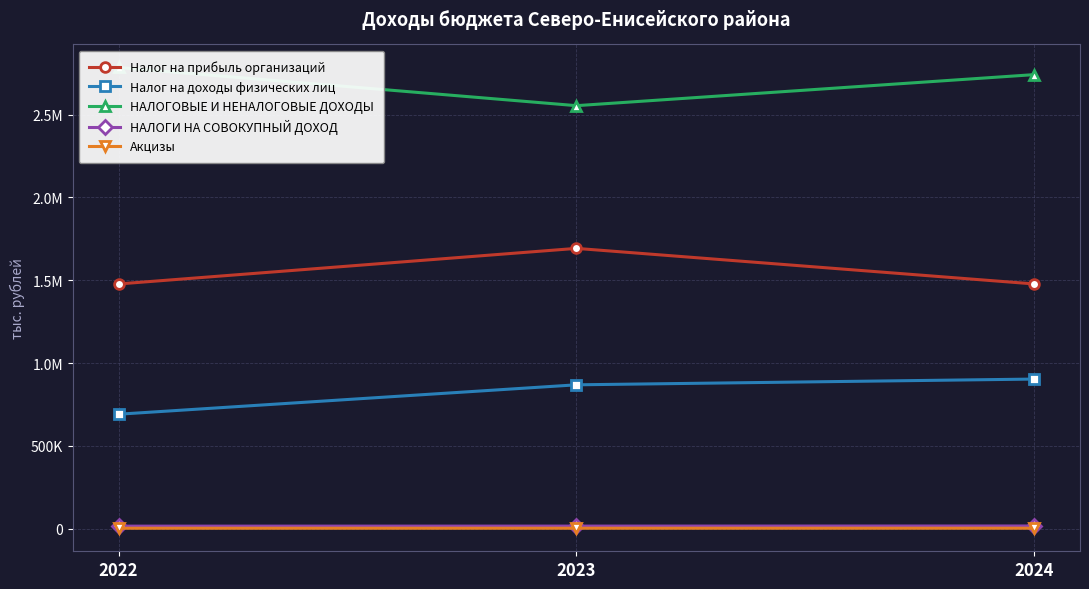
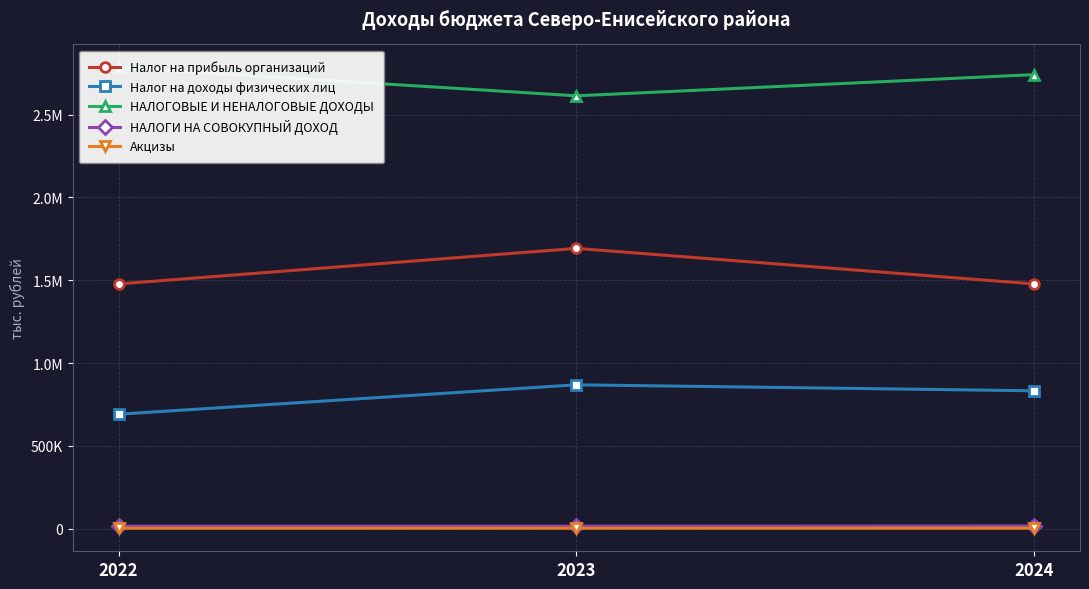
  {
    "Налог на прибыль организаций": {
      "2022": 1480000,
      "2023": 1690000,
      "2024": 1480000
    },
    "Налог на доходы физических лиц": {
      "2022": 690000,
      "2023": 870000,
-     "2024": 900000
+     "2024": 830000
    },
    "НАЛОГОВЫЕ И НЕНАЛОГОВЫЕ ДОХОДЫ": {
-     "2023": 2550000,
+     "2023": 2610000,
      "2024": 2740000
    }
  }
